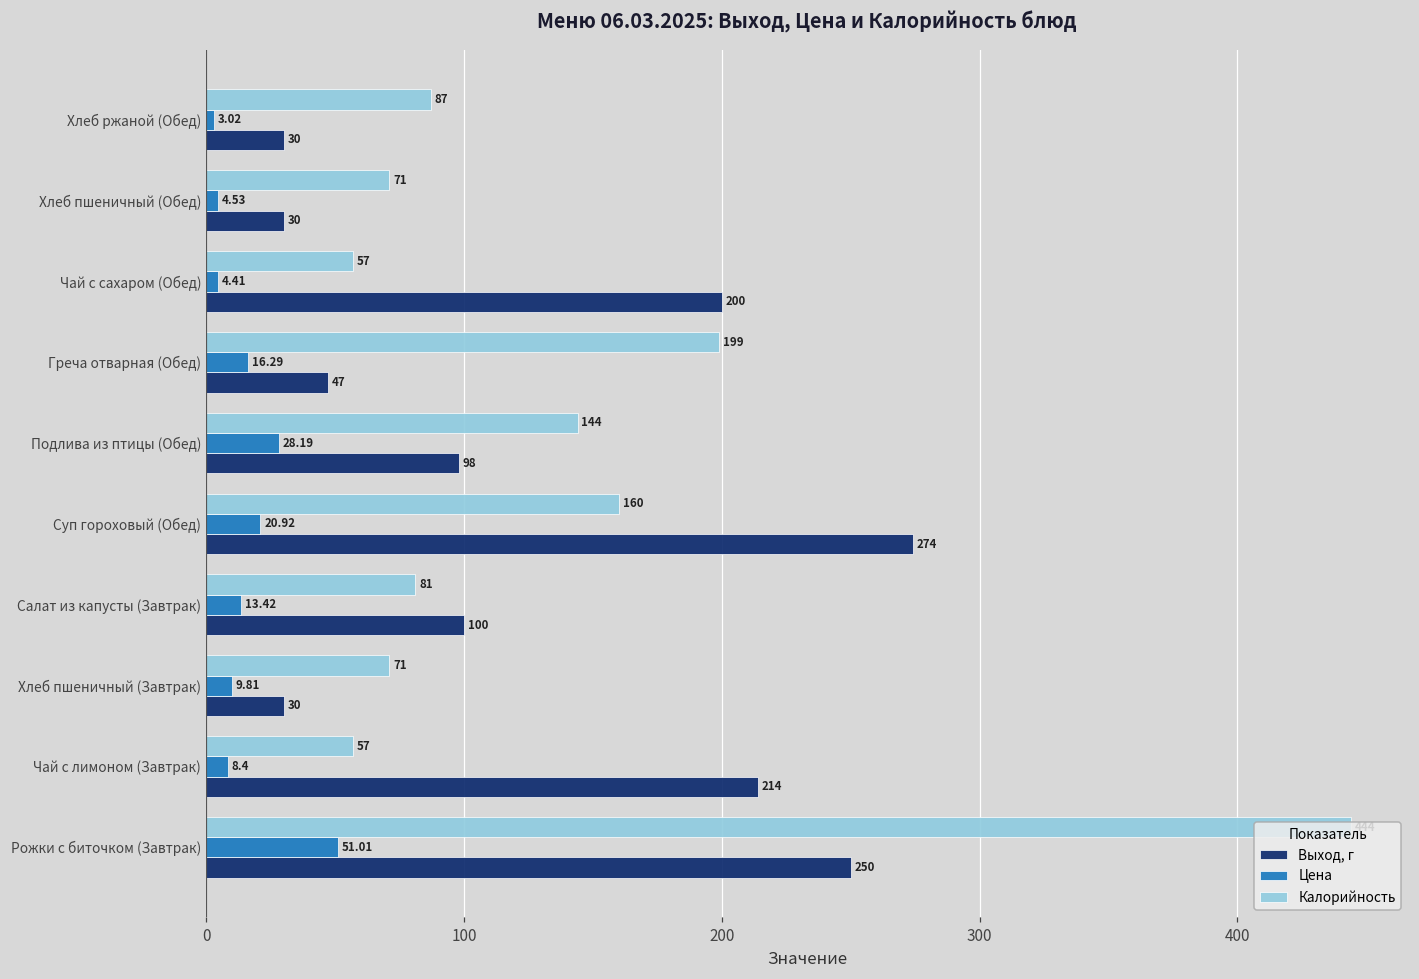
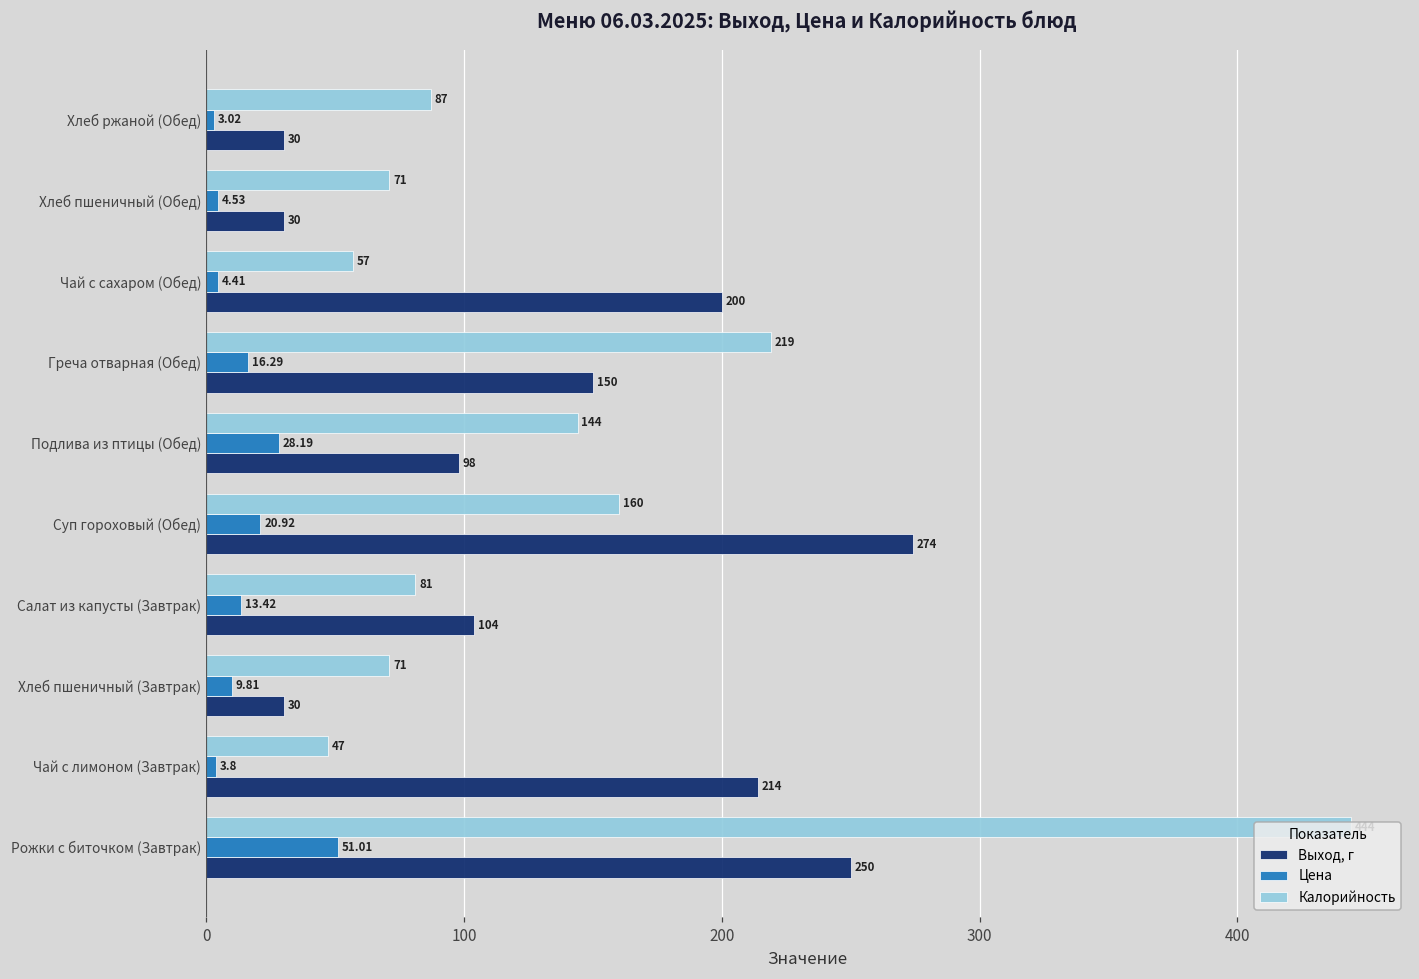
  {
    "Выход, г": {
      "Хлеб ржаной (Обед)": 30,
      "Хлеб пшеничный (Обед)": 30,
      "Чай с сахаром (Обед)": 200,
-     "Греча отварная (Обед)": 47,
+     "Греча отварная (Обед)": 150,
      "Подлива из птицы (Обед)": 98,
      "Суп гороховый (Обед)": 274,
-     "Салат из капусты (Завтрак)": 100,
+     "Салат из капусты (Завтрак)": 104,
      "Хлеб пшеничный (Завтрак)": 30,
      "Чай с лимоном (Завтрак)": 214,
      "Рожки с биточком (Завтрак)": 250
    },
    "Цена": {
      "Хлеб ржаной (Обед)": 3.02,
      "Хлеб пшеничный (Обед)": 4.53,
      "Чай с сахаром (Обед)": 4.41,
      "Греча отварная (Обед)": 16.29,
      "Подлива из птицы (Обед)": 28.19,
      "Суп гороховый (Обед)": 20.92,
      "Салат из капусты (Завтрак)": 13.42,
      "Хлеб пшеничный (Завтрак)": 9.81,
-     "Чай с лимоном (Завтрак)": 8.4,
+     "Чай с лимоном (Завтрак)": 3.8,
      "Рожки с биточком (Завтрак)": 51.01
    },
    "Калорийность": {
      "Хлеб ржаной (Обед)": 87,
      "Хлеб пшеничный (Обед)": 71,
      "Чай с сахаром (Обед)": 57,
-     "Греча отварная (Обед)": 199,
+     "Греча отварная (Обед)": 219,
      "Подлива из птицы (Обед)": 144,
      "Суп гороховый (Обед)": 160,
      "Салат из капусты (Завтрак)": 81,
      "Хлеб пшеничный (Завтрак)": 71,
-     "Чай с лимоном (Завтрак)": 57
+     "Чай с лимоном (Завтрак)": 47
    }
  }
